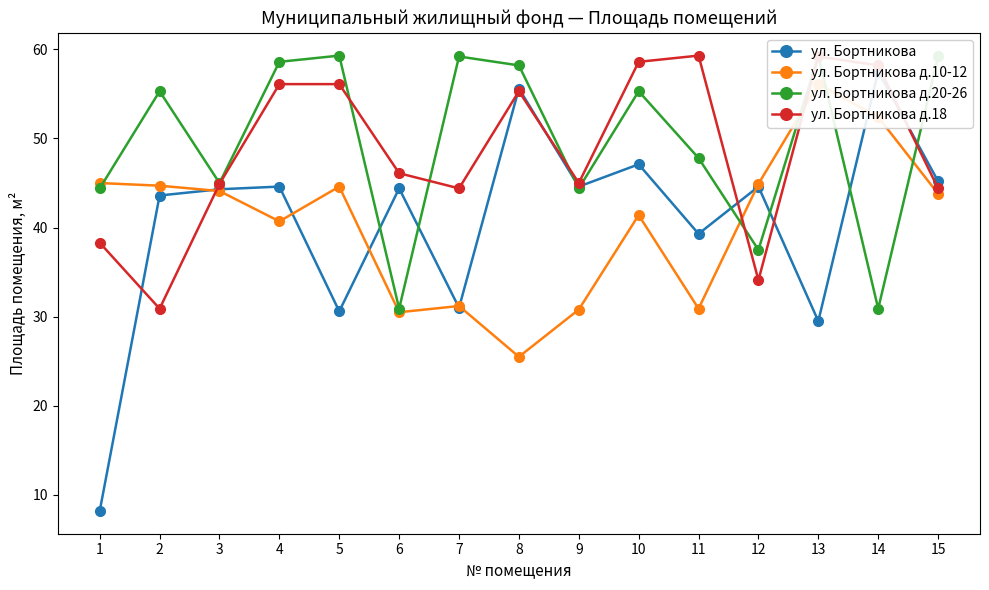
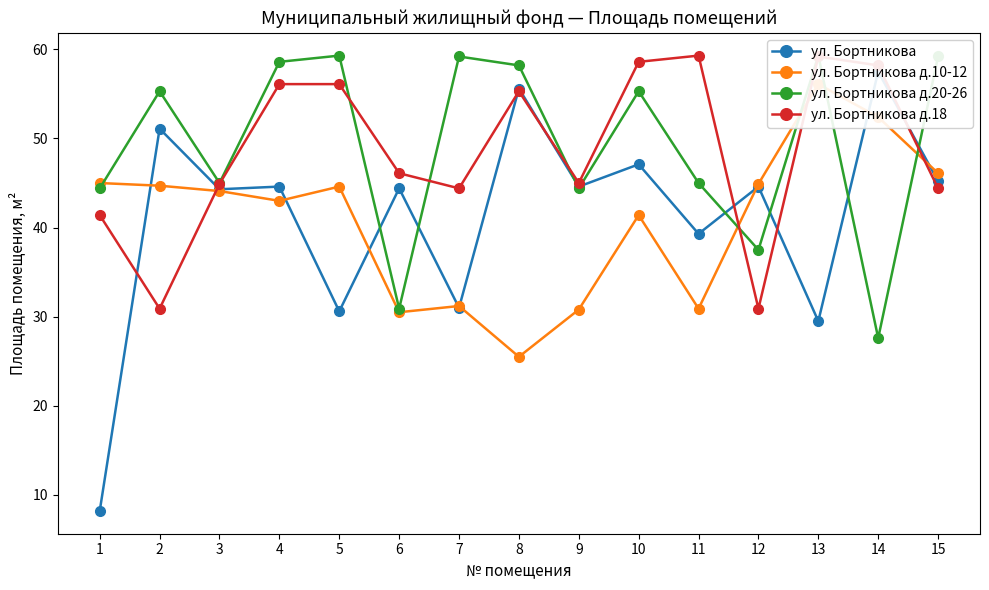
  {
    "ул. Бортникова": {
      "1": 8,
-     "2": 44,
+     "2": 51,
      "4": 45,
      "5": 31,
      "6": 44,
      "8": 56,
      "10": 47,
      "11": 39,
      "12": 45,
      "13": 30,
      "15": 45
    },
    "ул. Бортникова д.10-12": {
      "1": 45,
      "2": 45,
-     "4": 41,
+     "4": 43,
      "5": 45,
      "6": 31,
      "8": 26,
      "9": 31,
      "10": 41,
      "11": 31,
      "12": 45,
-     "15": 44
+     "15": 46
    },
    "ул. Бортникова д.20-26": {
      "1": 44,
      "2": 55,
      "4": 59,
      "5": 59,
      "6": 31,
      "7": 59,
      "8": 58,
      "10": 55,
-     "11": 48,
+     "11": 45,
      "12": 38,
-     "14": 31
+     "14": 28
    },
    "ул. Бортникова д.18": {
-     "1": 38,
+     "1": 41,
      "2": 31,
      "4": 56,
      "5": 56,
      "6": 46,
      "7": 44,
      "8": 55,
      "9": 45,
      "10": 59,
      "11": 59,
-     "12": 34,
+     "12": 31,
      "15": 44
    }
  }
